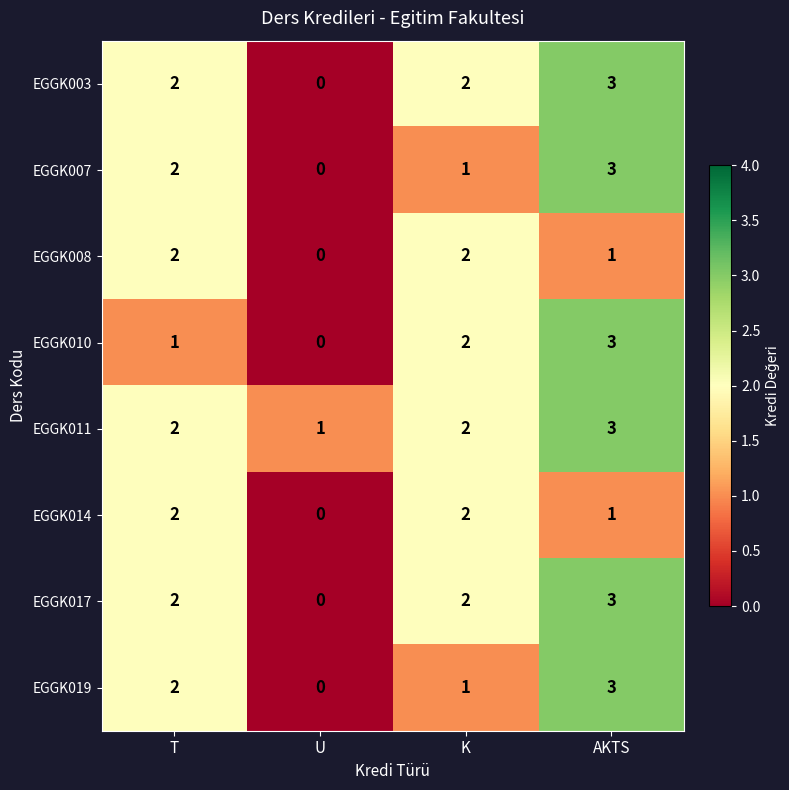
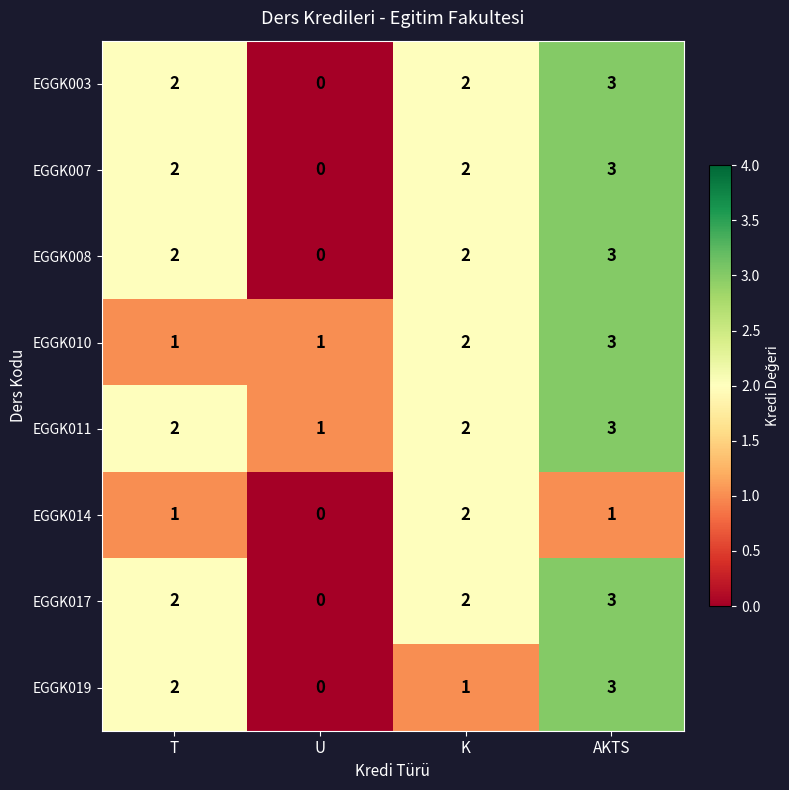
  {
    "EGGK003": {
      "T": 2,
      "U": 0,
      "K": 2,
      "AKTS": 3
    },
    "EGGK007": {
      "T": 2,
      "U": 0,
-     "K": 1,
+     "K": 2,
      "AKTS": 3
    },
    "EGGK008": {
      "T": 2,
      "U": 0,
      "K": 2,
-     "AKTS": 1
+     "AKTS": 3
    },
    "EGGK010": {
      "T": 1,
-     "U": 0,
+     "U": 1,
      "K": 2,
      "AKTS": 3
    },
    "EGGK011": {
      "T": 2,
      "U": 1,
      "K": 2,
      "AKTS": 3
    },
    "EGGK014": {
-     "T": 2,
+     "T": 1,
      "U": 0,
      "K": 2,
      "AKTS": 1
    },
    "EGGK017": {
      "T": 2,
      "U": 0,
      "K": 2,
      "AKTS": 3
    },
    "EGGK019": {
      "T": 2,
      "U": 0,
      "K": 1,
      "AKTS": 3
    }
  }
